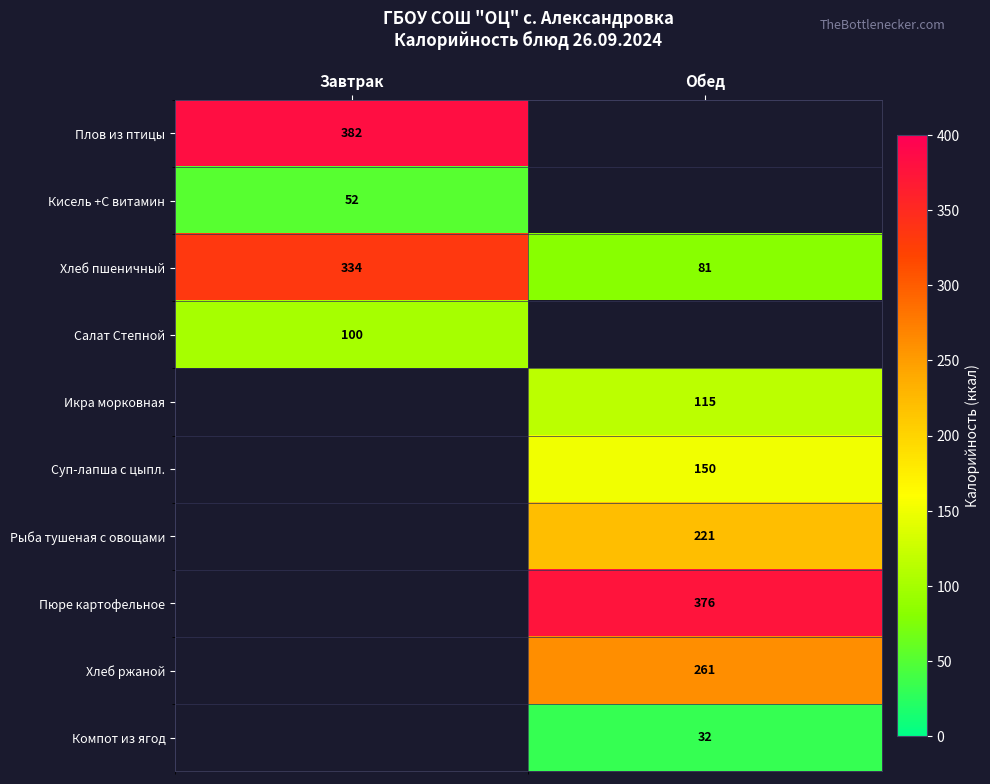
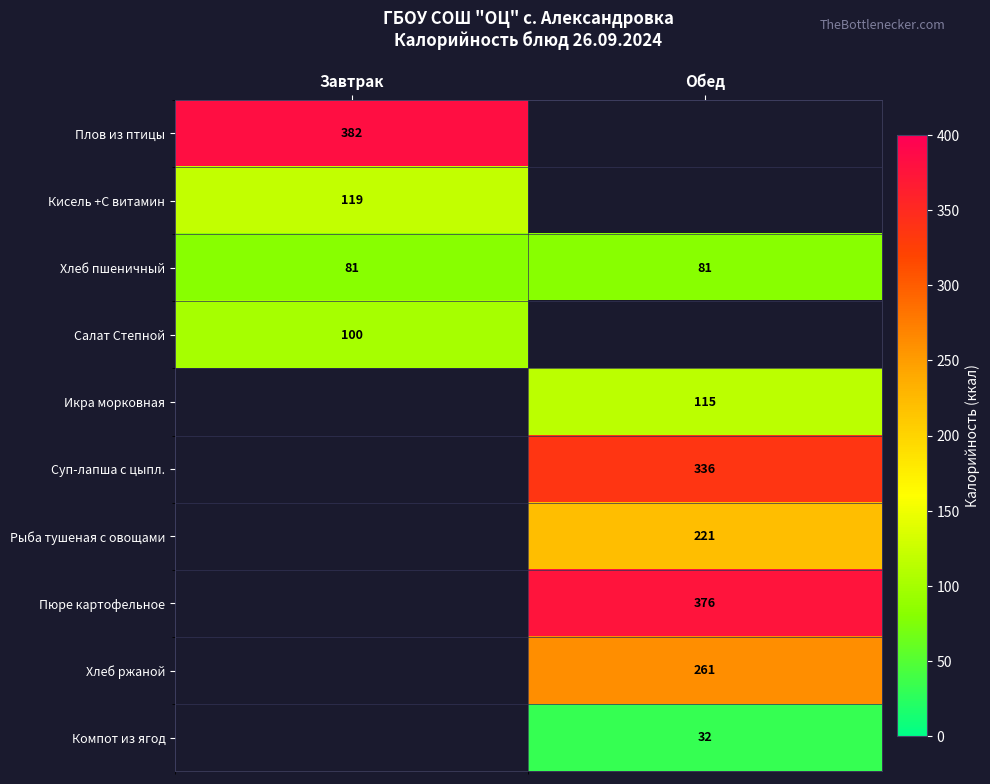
  {
    "Плов из птицы": {
      "Завтрак": 382
    },
    "Кисель +С витамин": {
-     "Завтрак": 52
+     "Завтрак": 119
    },
    "Хлеб пшеничный": {
-     "Завтрак": 334,
+     "Завтрак": 81,
      "Обед": 81
    },
    "Салат Степной": {
      "Завтрак": 100
    },
    "Икра морковная": {
      "Обед": 115
    },
    "Суп-лапша с цыпл.": {
-     "Обед": 150
+     "Обед": 336
    },
    "Рыба тушеная с овощами": {
      "Обед": 221
    },
    "Пюре картофельное": {
      "Обед": 376
    },
    "Хлеб ржаной": {
      "Обед": 261
    },
    "Компот из ягод": {
      "Обед": 32
    }
  }
